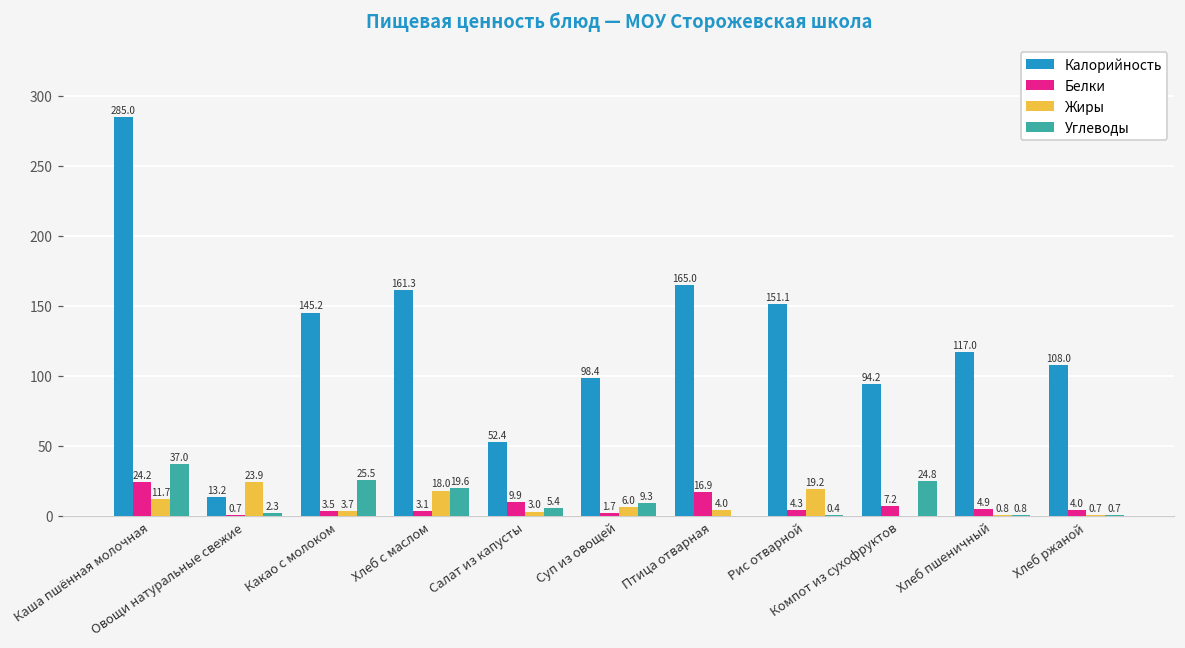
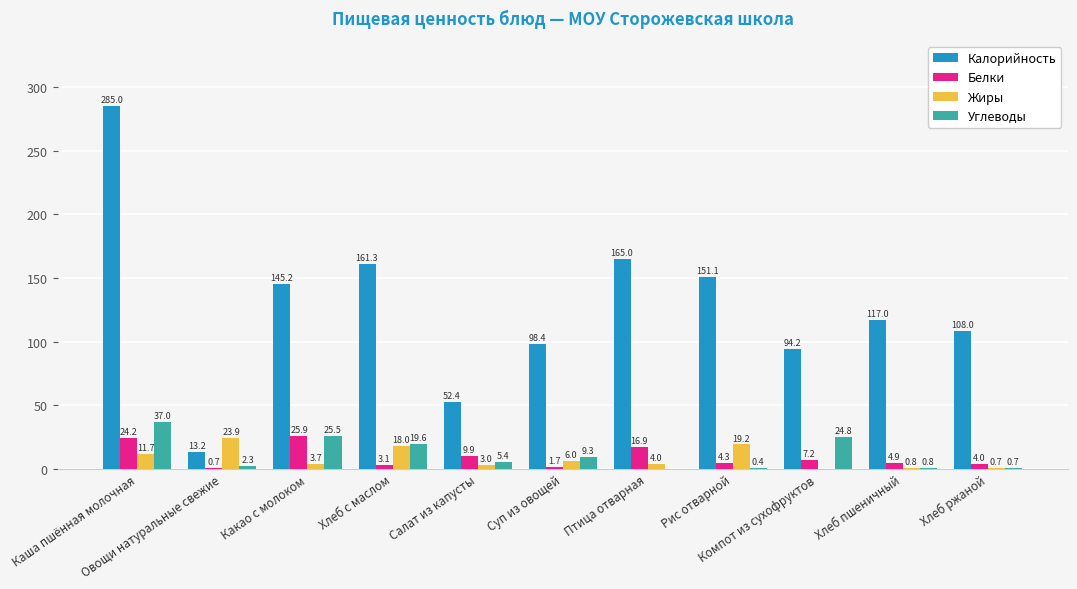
  {
    "Белки": {
      "Каша пшённая молочная": 24.2,
      "Овощи натуральные свежие": 0.7,
-     "Какао с молоком": 3.5,
+     "Какао с молоком": 25.9,
      "Хлеб с маслом": 3.1,
      "Салат из капусты": 9.9,
      "Суп из овощей": 1.7,
      "Птица отварная": 16.9,
      "Рис отварной": 4.3,
      "Компот из сухофруктов": 7.2,
      "Хлеб пшеничный": 4.9,
      "Хлеб ржаной": 4.0
    },
    "Жиры": {
      "Каша пшённая молочная": 11.7,
      "Овощи натуральные свежие": 23.9,
      "Какао с молоком": 3.7,
      "Хлеб с маслом": 18.0,
      "Салат из капусты": 3.0,
      "Суп из овощей": 6.0,
      "Птица отварная": 4.0,
      "Рис отварной": 19.2,
      "Хлеб пшеничный": 0.8,
      "Хлеб ржаной": 0.7
    }
  }
